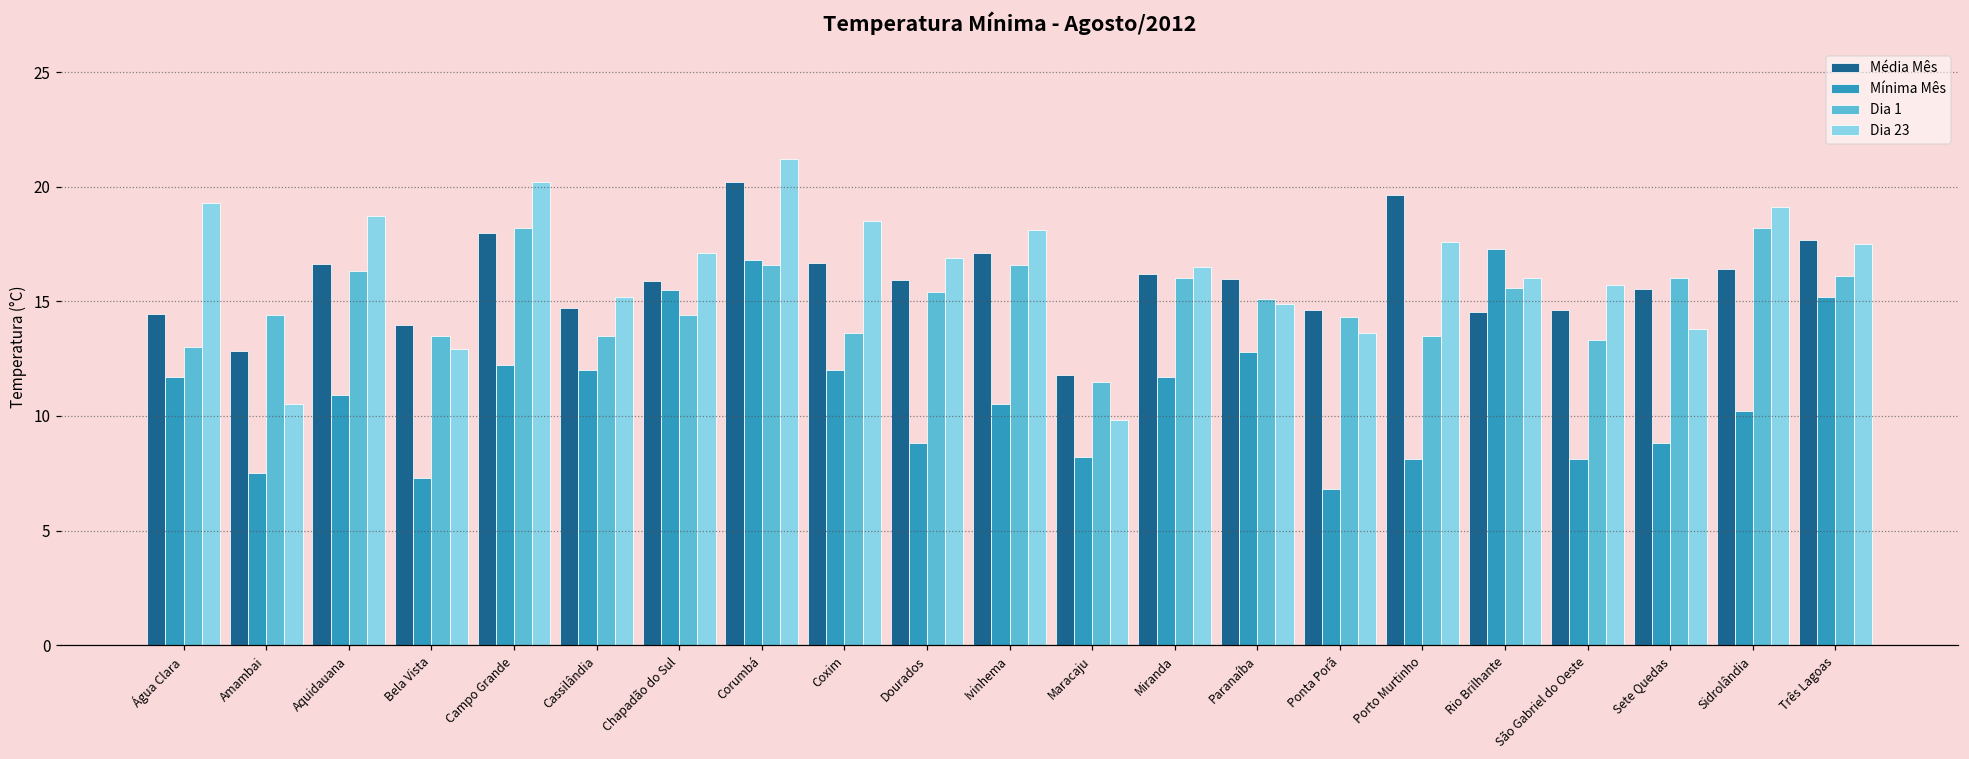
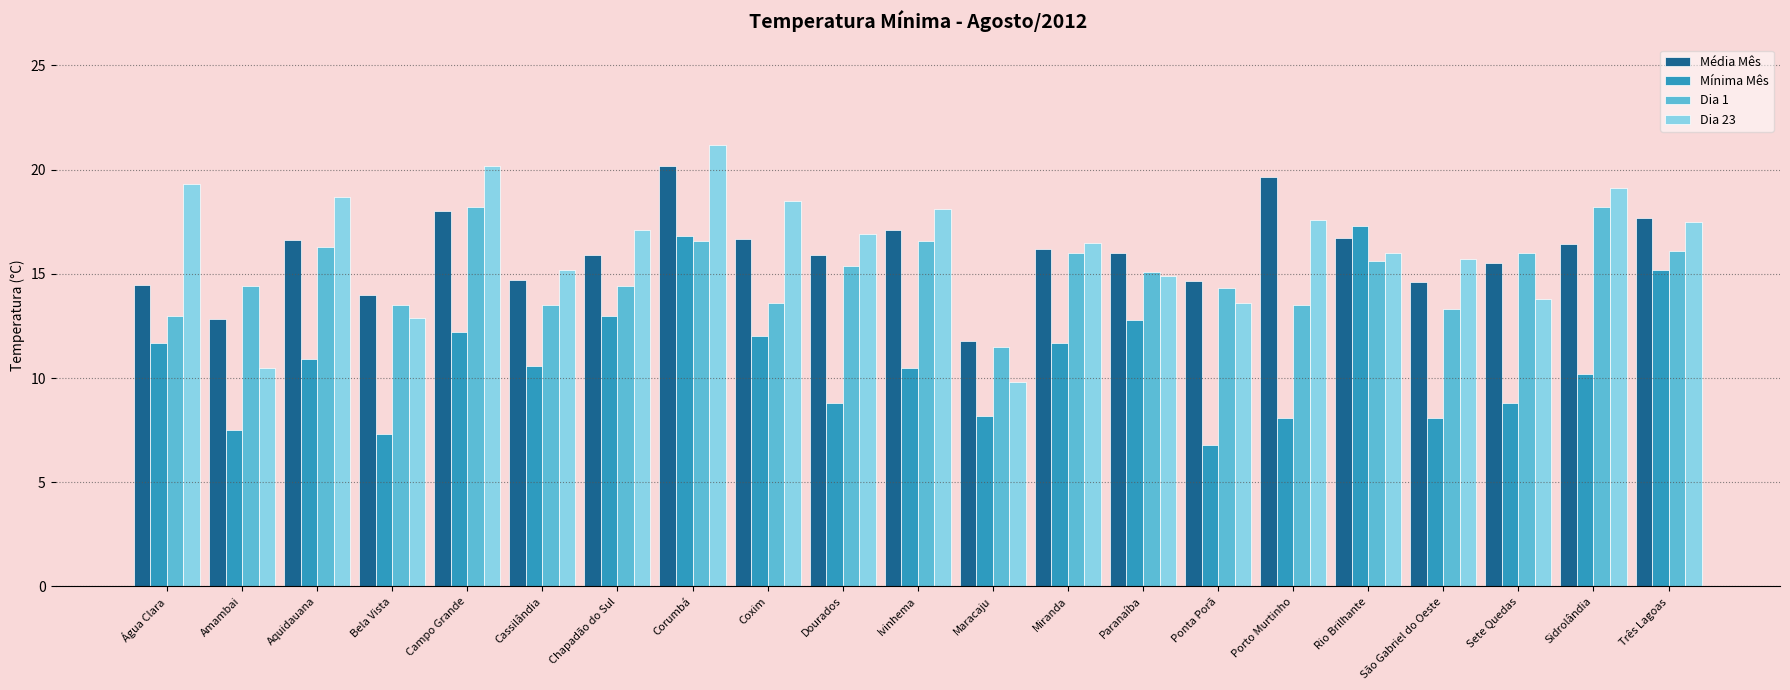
  {
    "Média Mês": {
      "Água Clara": 14.5,
      "Amambai": 12.8,
      "Aquidauana": 16.6,
      "Bela Vista": 14.0,
      "Campo Grande": 18.0,
      "Cassilândia": 14.7,
      "Chapadão do Sul": 15.9,
      "Corumbá": 20.2,
      "Coxim": 16.7,
      "Dourados": 15.9,
      "Ivinhema": 17.1,
      "Maracaju": 11.8,
      "Miranda": 16.2,
      "Paranaíba": 16.0,
      "Ponta Porã": 14.6,
      "Porto Murtinho": 19.7,
-     "Rio Brilhante": 14.5,
+     "Rio Brilhante": 16.7,
      "São Gabriel do Oeste": 14.6,
      "Sete Quedas": 15.5,
      "Sidrolândia": 16.4,
      "Três Lagoas": 17.7
    },
    "Mínima Mês": {
      "Água Clara": 11.7,
      "Amambai": 7.5,
      "Aquidauana": 10.9,
      "Bela Vista": 7.3,
      "Campo Grande": 12.2,
-     "Cassilândia": 12.0,
-     "Chapadão do Sul": 15.5,
+     "Cassilândia": 10.6,
+     "Chapadão do Sul": 13.0,
      "Corumbá": 16.8,
      "Coxim": 12.0,
      "Dourados": 8.8,
      "Ivinhema": 10.5,
      "Maracaju": 8.2,
      "Miranda": 11.7,
      "Paranaíba": 12.8,
      "Ponta Porã": 6.8,
      "Porto Murtinho": 8.1,
      "Rio Brilhante": 17.3,
      "São Gabriel do Oeste": 8.1,
      "Sete Quedas": 8.8,
      "Sidrolândia": 10.2,
      "Três Lagoas": 15.2
    }
  }
